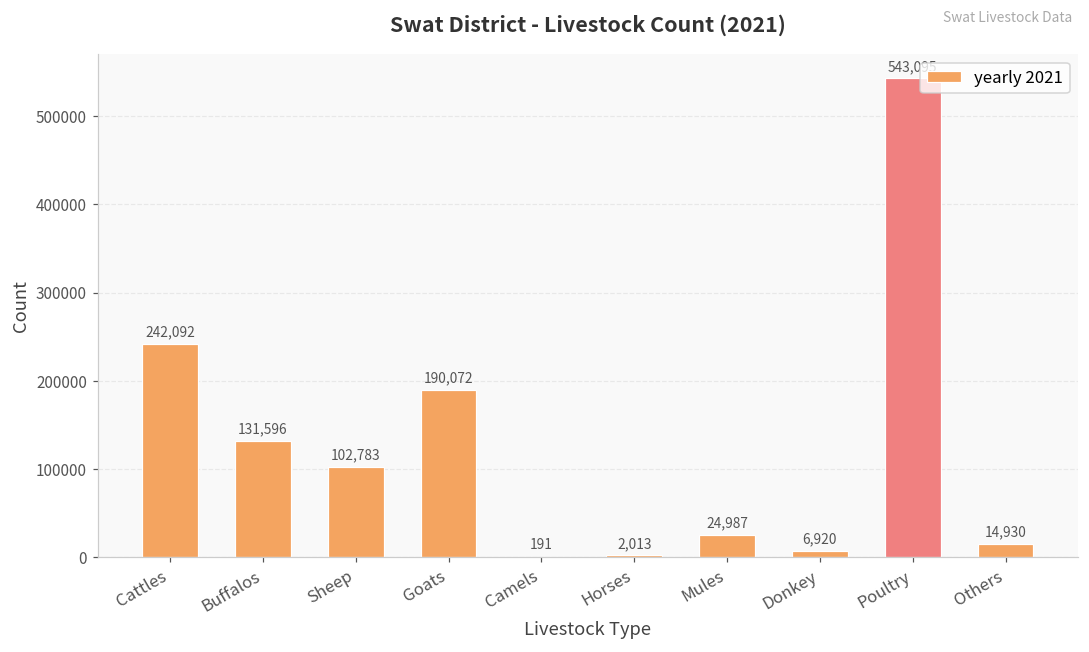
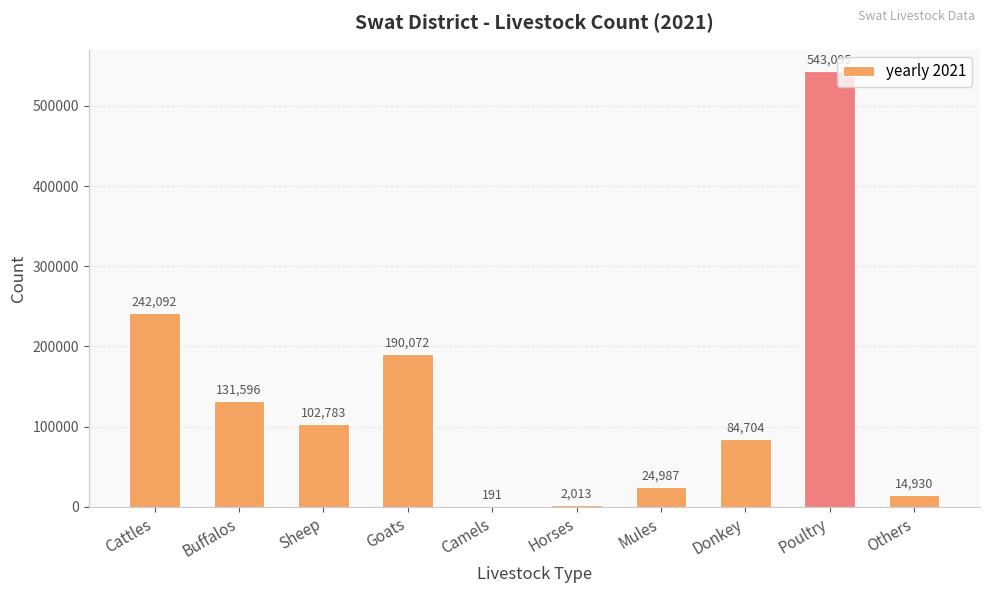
  {
    "Cattles": "242,092",
    "Buffalos": "131,596",
    "Sheep": "102,783",
    "Goats": "190,072",
    "Camels": "191",
    "Horses": "2,013",
    "Mules": "24,987",
-   "Donkey": "6,920",
+   "Donkey": "84,704",
    "Others": "14,930"
  }
